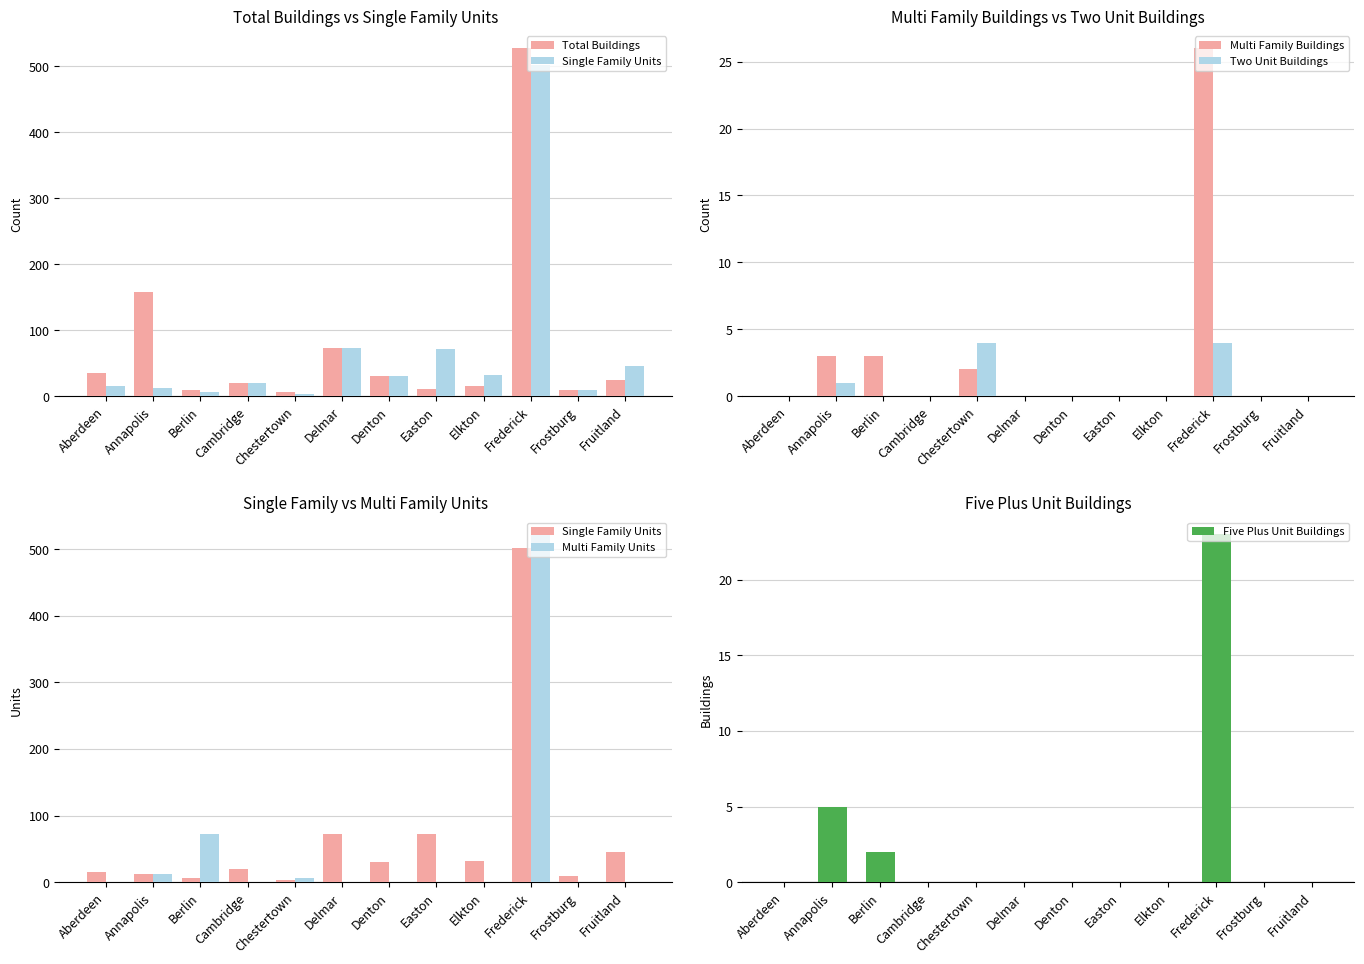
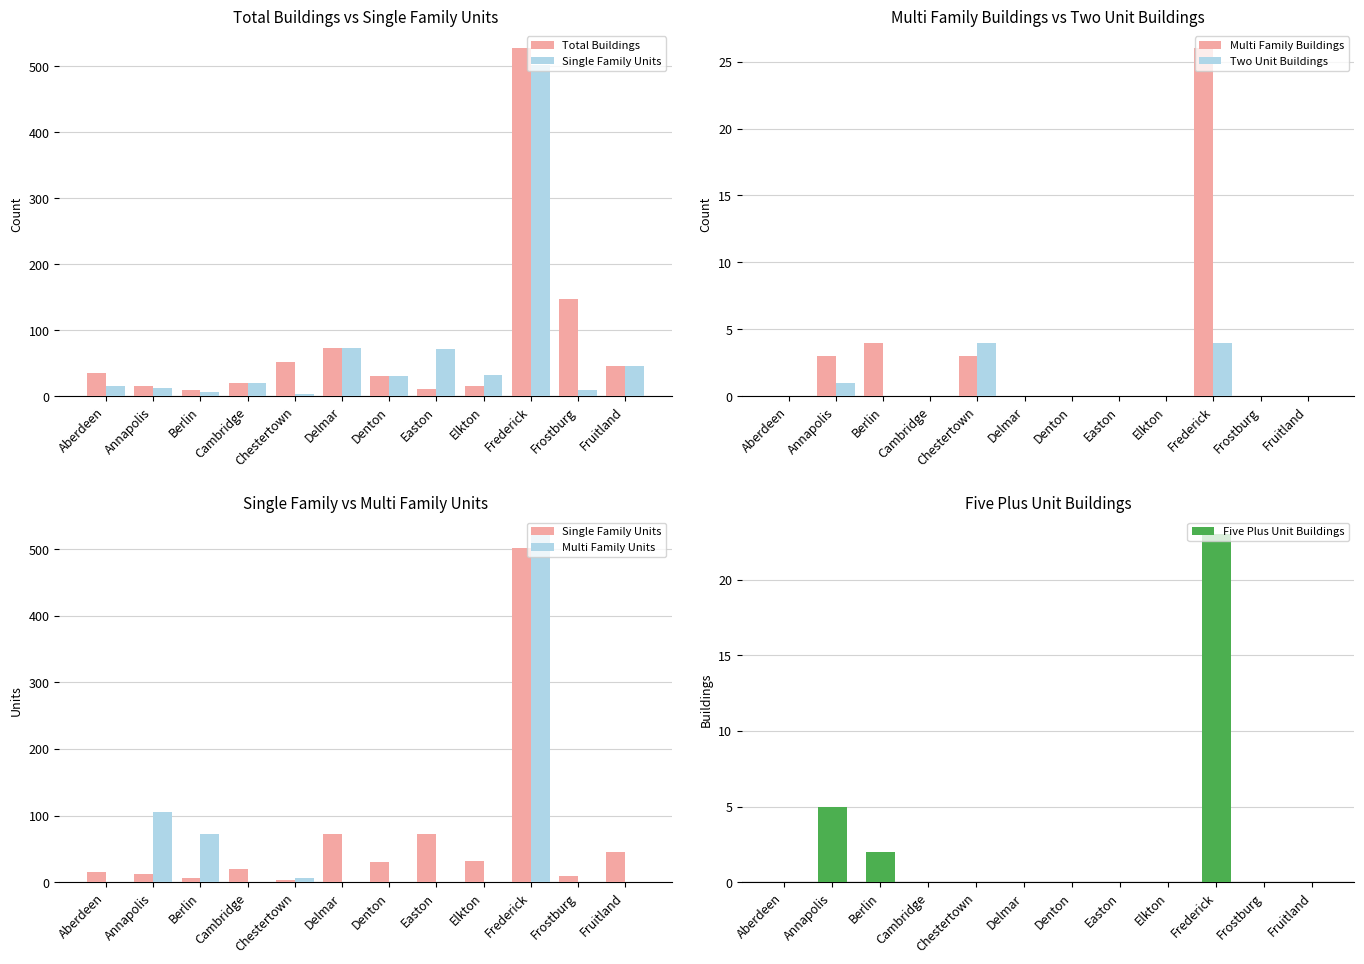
  {
    "Total Buildings vs Single Family Units": {
      "Total Buildings": {
        "Aberdeen": 40,
-       "Annapolis": 160,
+       "Annapolis": 20,
        "Berlin": 10,
        "Cambridge": 20,
-       "Chestertown": 10,
+       "Chestertown": 50,
        "Delmar": 70,
        "Denton": 30,
        "Easton": 10,
        "Elkton": 20,
        "Frederick": 530,
-       "Frostburg": 10,
-       "Fruitland": 20
+       "Frostburg": 150,
+       "Fruitland": 50
      }
    },
    "Multi Family Buildings vs Two Unit Buildings": {
      "Multi Family Buildings": {
        "Aberdeen": 0,
        "Annapolis": 3,
-       "Berlin": 3,
+       "Berlin": 4,
        "Cambridge": 0,
-       "Chestertown": 2,
+       "Chestertown": 3,
        "Delmar": 0,
        "Denton": 0,
        "Easton": 0,
        "Elkton": 0,
        "Frostburg": 0,
        "Fruitland": 0
      },
      "Two Unit Buildings": {
        "Aberdeen": 0,
        "Annapolis": 1,
        "Berlin": 0,
        "Cambridge": 0,
        "Chestertown": 4,
        "Delmar": 0,
        "Denton": 0,
        "Easton": 0,
        "Elkton": 0,
        "Frederick": 4,
        "Frostburg": 0,
        "Fruitland": 0
      }
    },
    "Single Family vs Multi Family Units": {
      "Single Family Units": {
        "Aberdeen": 20,
        "Annapolis": 10,
        "Berlin": 10,
        "Cambridge": 20,
        "Chestertown": 0,
        "Delmar": 70,
        "Denton": 30,
        "Easton": 70,
        "Elkton": 30,
        "Frederick": 500,
        "Frostburg": 10,
        "Fruitland": 50
      },
      "Multi Family Units": {
        "Aberdeen": 0,
-       "Annapolis": 10,
+       "Annapolis": 110,
        "Berlin": 70,
        "Cambridge": 0,
        "Chestertown": 10,
        "Delmar": 0,
        "Denton": 0,
        "Easton": 0,
        "Elkton": 0,
        "Frostburg": 0,
        "Fruitland": 0
      }
    },
    "Five Plus Unit Buildings": {
      "Aberdeen": 0.0,
      "Annapolis": 5.0,
      "Berlin": 2.0,
      "Cambridge": 0.0,
      "Chestertown": 0.0,
      "Delmar": 0.0,
      "Denton": 0.0,
      "Easton": 0.0,
      "Elkton": 0.0,
      "Frostburg": 0.0,
      "Fruitland": 0.0
    }
  }
